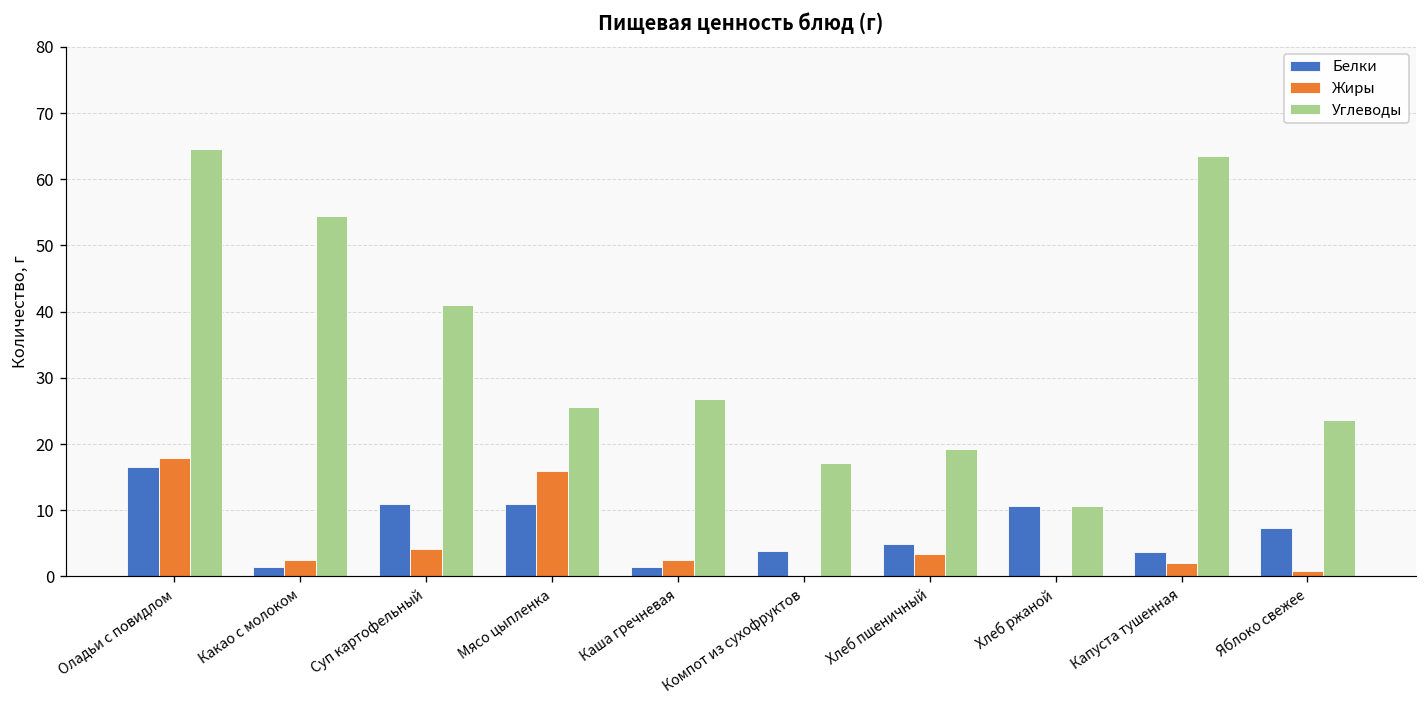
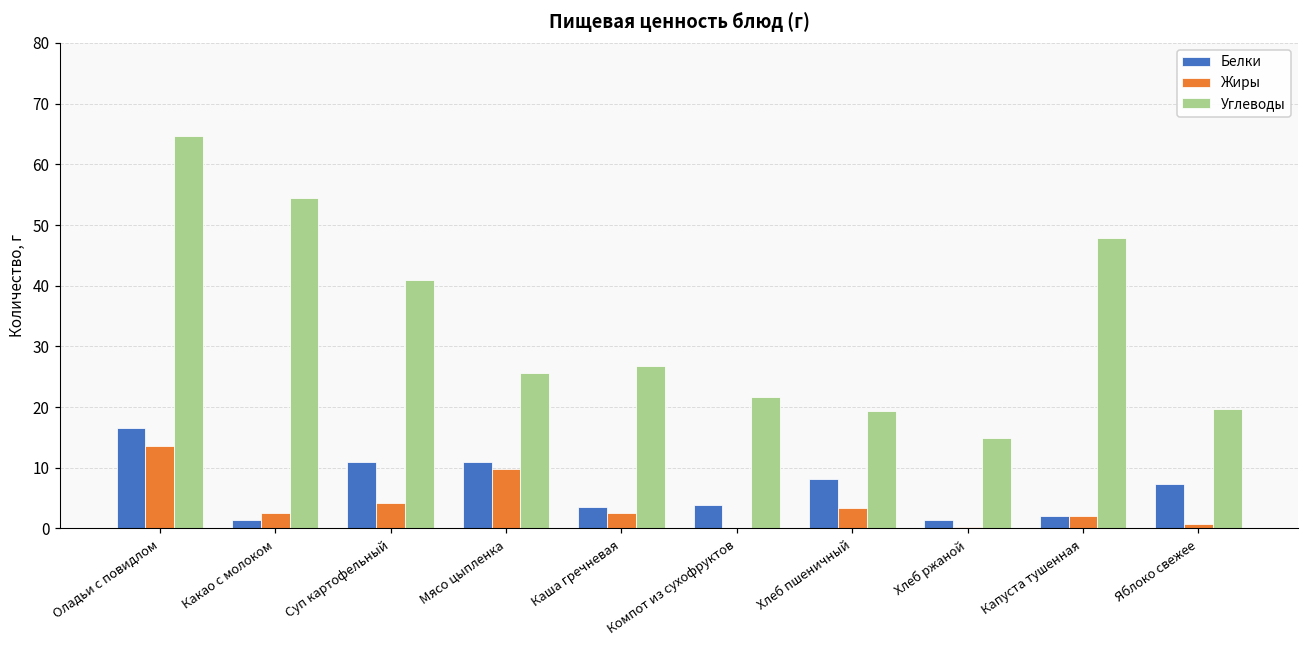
  {
    "Белки": {
      "Оладьи с повидлом": 17,
      "Какао с молоком": 1,
      "Суп картофельный": 11,
      "Мясо цыпленка": 11,
-     "Каша гречневая": 2,
+     "Каша гречневая": 4,
      "Компот из сухофруктов": 4,
-     "Хлеб пшеничный": 5,
-     "Хлеб ржаной": 11,
-     "Капуста тушенная": 4,
+     "Хлеб пшеничный": 8,
+     "Хлеб ржаной": 1,
+     "Капуста тушенная": 2,
      "Яблоко свежее": 7
    },
    "Жиры": {
-     "Оладьи с повидлом": 18,
+     "Оладьи с повидлом": 14,
      "Какао с молоком": 3,
      "Суп картофельный": 4,
-     "Мясо цыпленка": 16,
+     "Мясо цыпленка": 10,
      "Каша гречневая": 3,
      "Хлеб пшеничный": 3,
      "Капуста тушенная": 2,
      "Яблоко свежее": 1
    },
    "Углеводы": {
      "Оладьи с повидлом": 65,
      "Какао с молоком": 55,
      "Суп картофельный": 41,
      "Мясо цыпленка": 26,
      "Каша гречневая": 27,
-     "Компот из сухофруктов": 17,
+     "Компот из сухофруктов": 22,
      "Хлеб пшеничный": 19,
-     "Хлеб ржаной": 11,
-     "Капуста тушенная": 64,
-     "Яблоко свежее": 24
+     "Хлеб ржаной": 15,
+     "Капуста тушенная": 48,
+     "Яблоко свежее": 20
    }
  }
